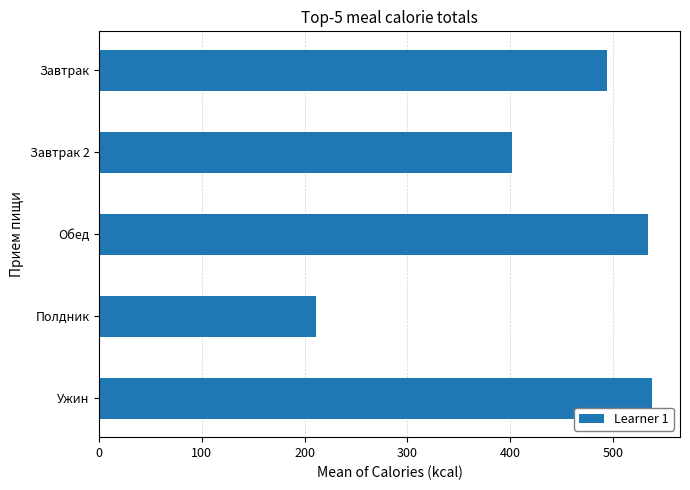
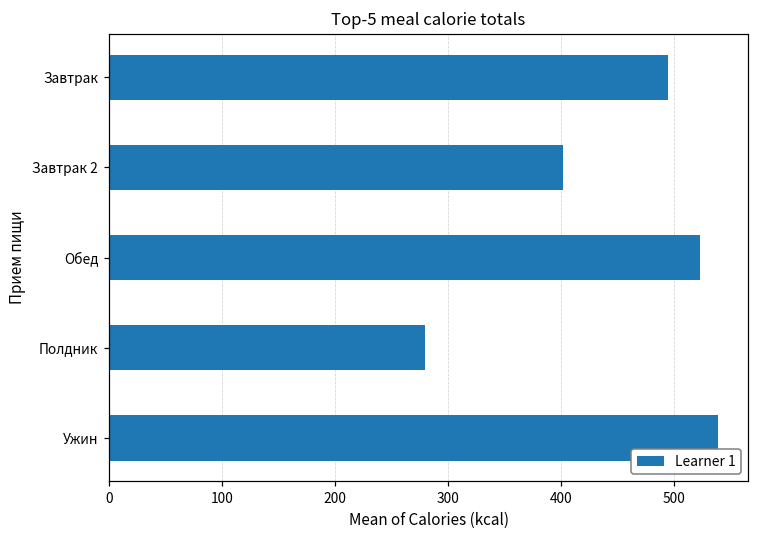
  {
    "Завтрак": 494,
    "Завтрак 2": 402,
-   "Обед": 535,
-   "Полдник": 211,
+   "Обед": 523,
+   "Полдник": 280,
    "Ужин": 538
  }
